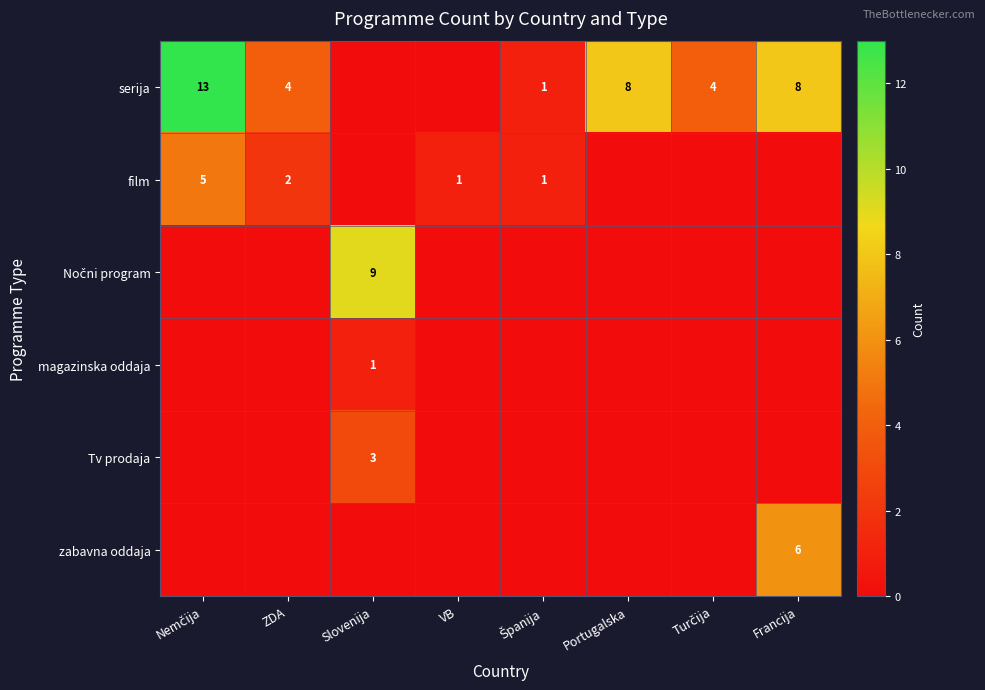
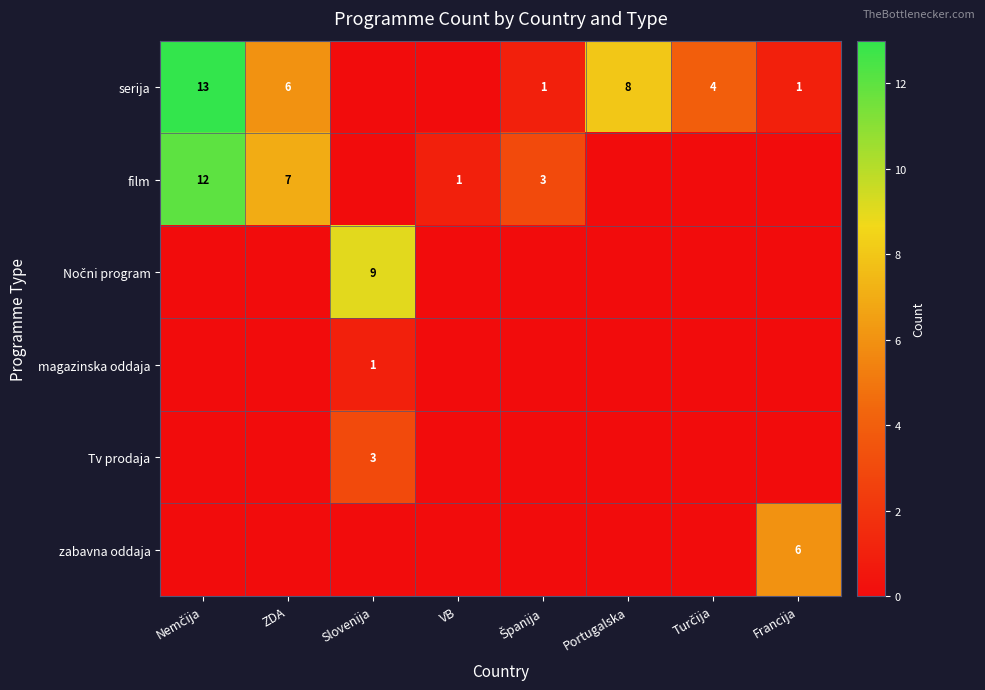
  {
    "serija": {
      "Nemčija": 13,
-     "ZDA": 4,
+     "ZDA": 6,
      "Španija": 1,
      "Portugalska": 8,
      "Turčija": 4,
-     "Francija": 8
+     "Francija": 1
    },
    "film": {
-     "Nemčija": 5,
-     "ZDA": 2,
+     "Nemčija": 12,
+     "ZDA": 7,
      "VB": 1,
-     "Španija": 1
+     "Španija": 3
    },
    "Nočni program": {
      "Slovenija": 9
    },
    "magazinska oddaja": {
      "Slovenija": 1
    },
    "Tv prodaja": {
      "Slovenija": 3
    },
    "zabavna oddaja": {
      "Francija": 6
    }
  }
